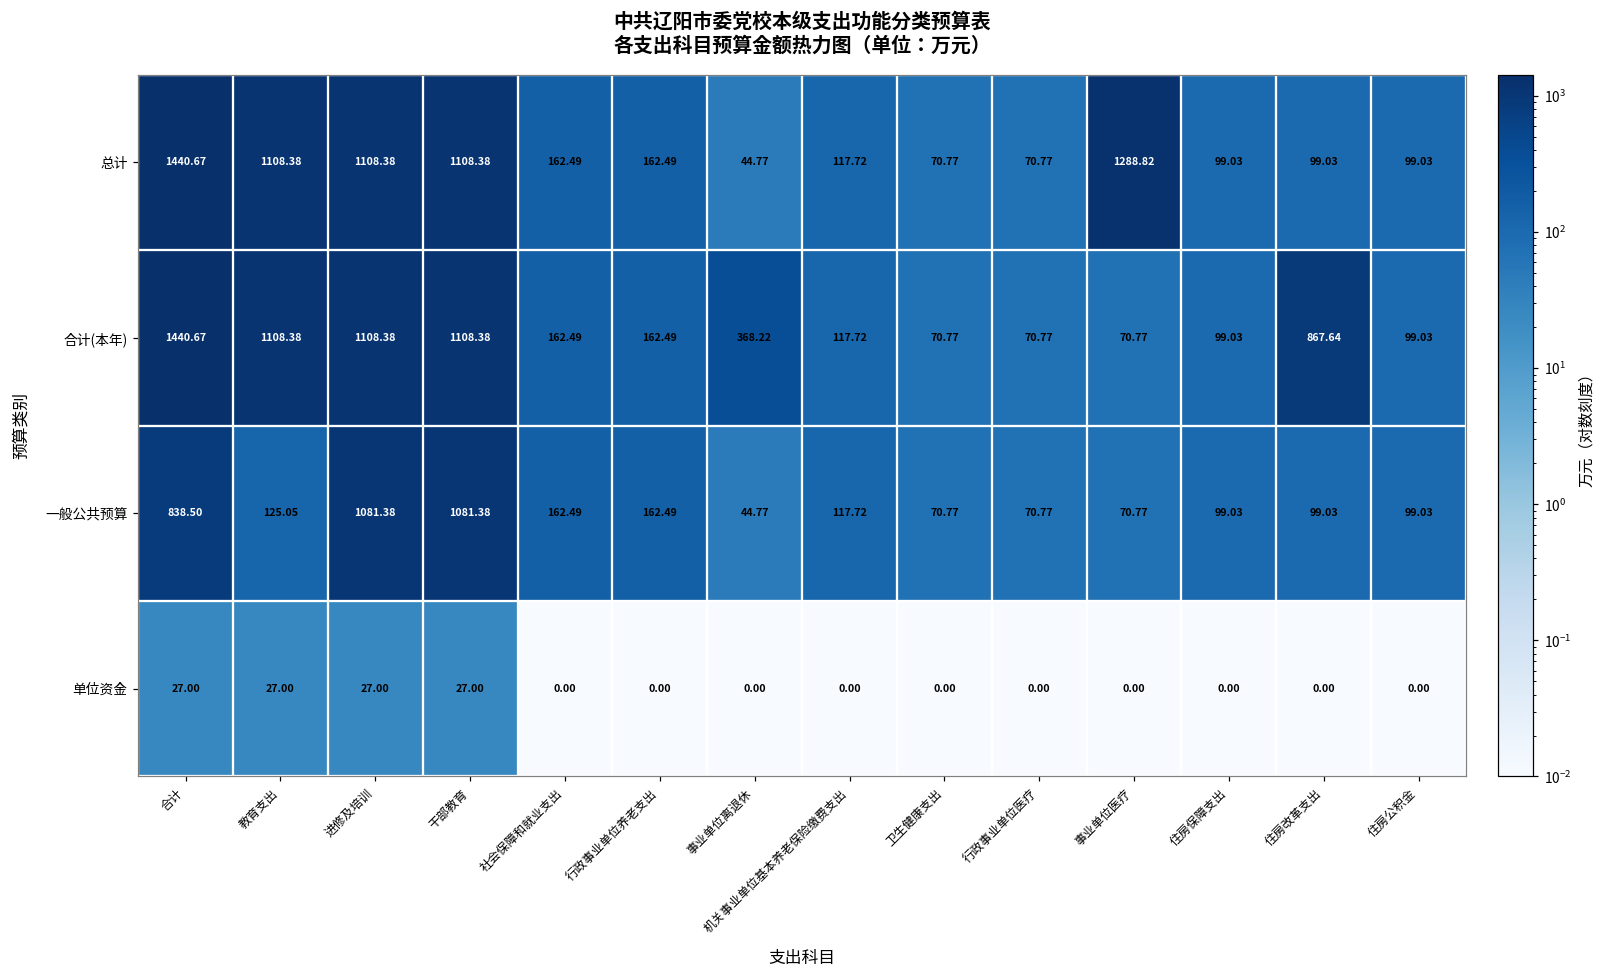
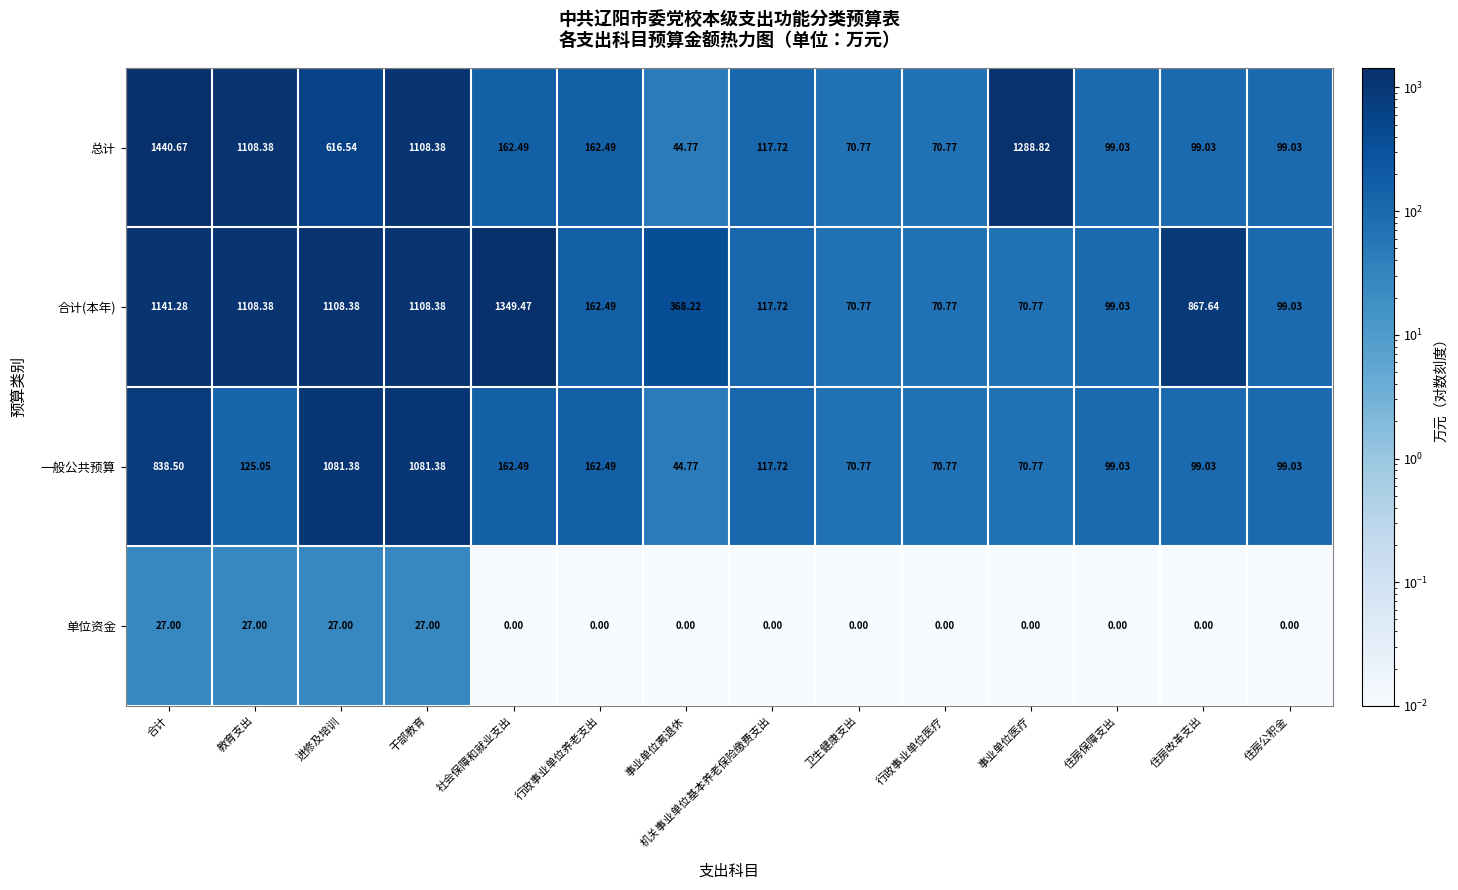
  {
    "总计": {
      "合计": 1440.67,
      "教育支出": 1108.38,
-     "进修及培训": 1108.38,
+     "进修及培训": 616.54,
      "干部教育": 1108.38,
      "社会保障和就业支出": 162.49,
      "行政事业单位养老支出": 162.49,
      "事业单位离退休": 44.77,
      "机关事业单位基本养老保险缴费支出": 117.72,
      "卫生健康支出": 70.77,
      "行政事业单位医疗": 70.77,
      "事业单位医疗": 1288.82,
      "住房保障支出": 99.03,
      "住房改革支出": 99.03,
      "住房公积金": 99.03
    },
    "合计(本年)": {
-     "合计": 1440.67,
+     "合计": 1141.28,
      "教育支出": 1108.38,
      "进修及培训": 1108.38,
      "干部教育": 1108.38,
-     "社会保障和就业支出": 162.49,
+     "社会保障和就业支出": 1349.47,
      "行政事业单位养老支出": 162.49,
      "事业单位离退休": 368.22,
      "机关事业单位基本养老保险缴费支出": 117.72,
      "卫生健康支出": 70.77,
      "行政事业单位医疗": 70.77,
      "事业单位医疗": 70.77,
      "住房保障支出": 99.03,
      "住房改革支出": 867.64,
      "住房公积金": 99.03
    },
    "一般公共预算": {
      "合计": 838.50,
      "教育支出": 125.05,
      "进修及培训": 1081.38,
      "干部教育": 1081.38,
      "社会保障和就业支出": 162.49,
      "行政事业单位养老支出": 162.49,
      "事业单位离退休": 44.77,
      "机关事业单位基本养老保险缴费支出": 117.72,
      "卫生健康支出": 70.77,
      "行政事业单位医疗": 70.77,
      "事业单位医疗": 70.77,
      "住房保障支出": 99.03,
      "住房改革支出": 99.03,
      "住房公积金": 99.03
    },
    "单位资金": {
      "合计": 27.00,
      "教育支出": 27.00,
      "进修及培训": 27.00,
      "干部教育": 27.00,
      "社会保障和就业支出": 0.00,
      "行政事业单位养老支出": 0.00,
      "事业单位离退休": 0.00,
      "机关事业单位基本养老保险缴费支出": 0.00,
      "卫生健康支出": 0.00,
      "行政事业单位医疗": 0.00,
      "事业单位医疗": 0.00,
      "住房保障支出": 0.00,
      "住房改革支出": 0.00,
      "住房公积金": 0.00
    }
  }
